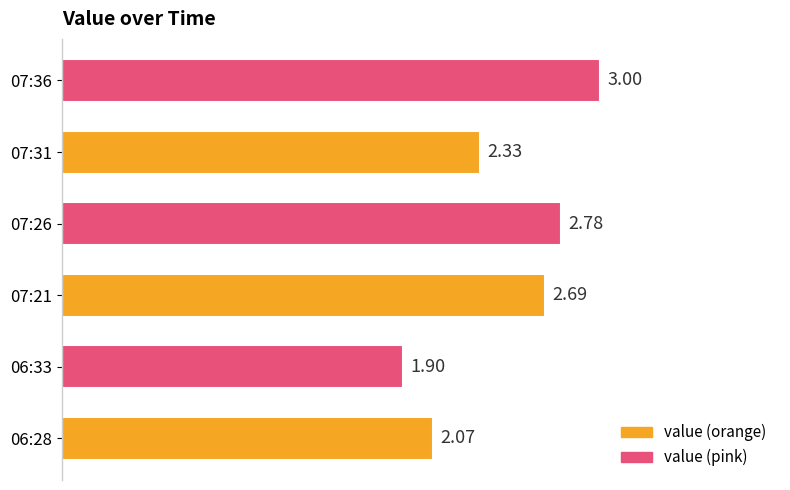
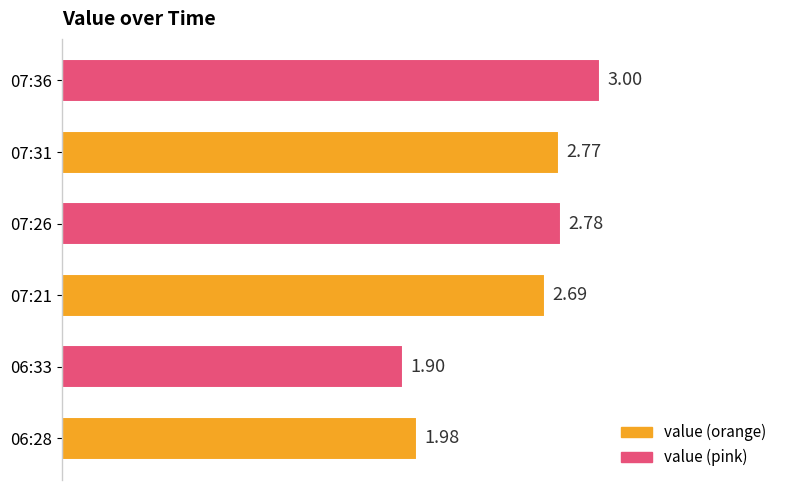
  {
    "07:36": 3.00,
-   "07:31": 2.33,
+   "07:31": 2.77,
    "07:26": 2.78,
    "07:21": 2.69,
    "06:33": 1.90,
-   "06:28": 2.07
+   "06:28": 1.98
  }
